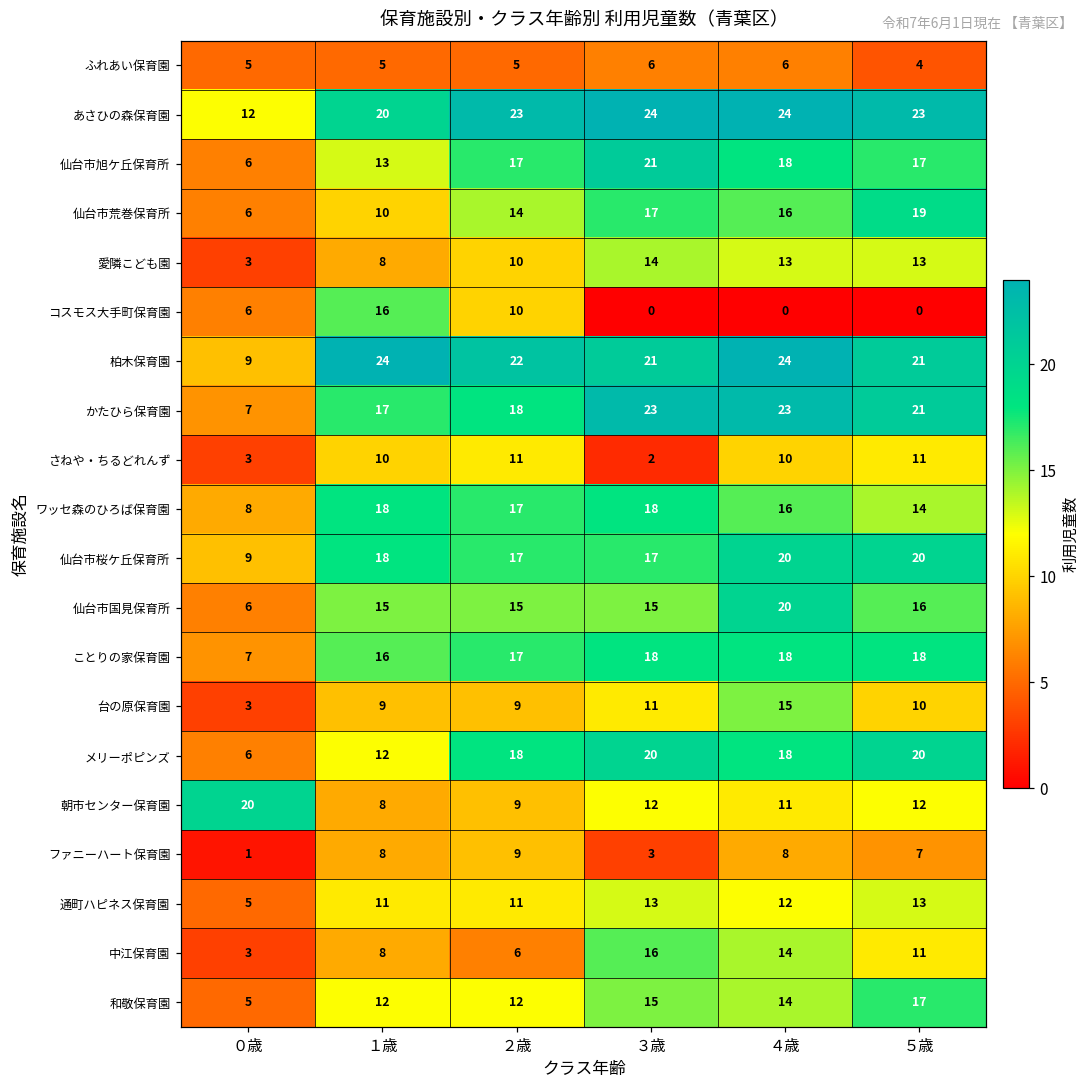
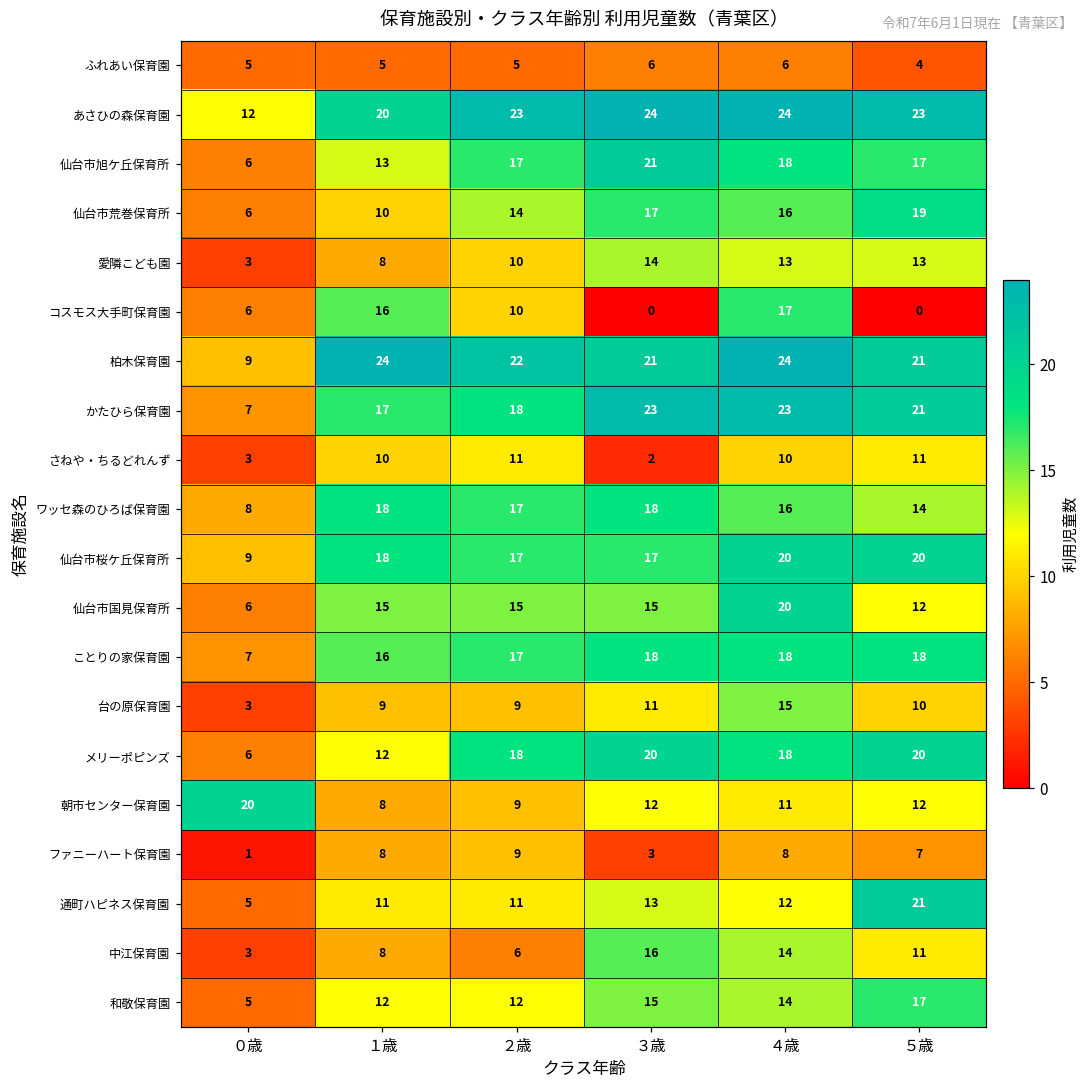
  {
    "ふれあい保育園": {
      "０歳": 5,
      "１歳": 5,
      "２歳": 5,
      "３歳": 6,
      "４歳": 6,
      "５歳": 4
    },
    "あさひの森保育園": {
      "０歳": 12,
      "１歳": 20,
      "２歳": 23,
      "３歳": 24,
      "４歳": 24,
      "５歳": 23
    },
    "仙台市旭ケ丘保育所": {
      "０歳": 6,
      "１歳": 13,
      "２歳": 17,
      "３歳": 21,
      "４歳": 18,
      "５歳": 17
    },
    "仙台市荒巻保育所": {
      "０歳": 6,
      "１歳": 10,
      "２歳": 14,
      "３歳": 17,
      "４歳": 16,
      "５歳": 19
    },
    "愛隣こども園": {
      "０歳": 3,
      "１歳": 8,
      "２歳": 10,
      "３歳": 14,
      "４歳": 13,
      "５歳": 13
    },
    "コスモス大手町保育園": {
      "０歳": 6,
      "１歳": 16,
      "２歳": 10,
      "３歳": 0,
-     "４歳": 0,
+     "４歳": 17,
      "５歳": 0
    },
    "柏木保育園": {
      "０歳": 9,
      "１歳": 24,
      "２歳": 22,
      "３歳": 21,
      "４歳": 24,
      "５歳": 21
    },
    "かたひら保育園": {
      "０歳": 7,
      "１歳": 17,
      "２歳": 18,
      "３歳": 23,
      "４歳": 23,
      "５歳": 21
    },
    "さねや・ちるどれんず": {
      "０歳": 3,
      "１歳": 10,
      "２歳": 11,
      "３歳": 2,
      "４歳": 10,
      "５歳": 11
    },
    "ワッセ森のひろば保育園": {
      "０歳": 8,
      "１歳": 18,
      "２歳": 17,
      "３歳": 18,
      "４歳": 16,
      "５歳": 14
    },
    "仙台市桜ケ丘保育所": {
      "０歳": 9,
      "１歳": 18,
      "２歳": 17,
      "３歳": 17,
      "４歳": 20,
      "５歳": 20
    },
    "仙台市国見保育所": {
      "０歳": 6,
      "１歳": 15,
      "２歳": 15,
      "３歳": 15,
      "４歳": 20,
-     "５歳": 16
+     "５歳": 12
    },
    "ことりの家保育園": {
      "０歳": 7,
      "１歳": 16,
      "２歳": 17,
      "３歳": 18,
      "４歳": 18,
      "５歳": 18
    },
    "台の原保育園": {
      "０歳": 3,
      "１歳": 9,
      "２歳": 9,
      "３歳": 11,
      "４歳": 15,
      "５歳": 10
    },
    "メリーポピンズ": {
      "０歳": 6,
      "１歳": 12,
      "２歳": 18,
      "３歳": 20,
      "４歳": 18,
      "５歳": 20
    },
    "朝市センター保育園": {
      "０歳": 20,
      "１歳": 8,
      "２歳": 9,
      "３歳": 12,
      "４歳": 11,
      "５歳": 12
    },
    "ファニーハート保育園": {
      "０歳": 1,
      "１歳": 8,
      "２歳": 9,
      "３歳": 3,
      "４歳": 8,
      "５歳": 7
    },
    "通町ハピネス保育園": {
      "０歳": 5,
      "１歳": 11,
      "２歳": 11,
      "３歳": 13,
      "４歳": 12,
-     "５歳": 13
+     "５歳": 21
    },
    "中江保育園": {
      "０歳": 3,
      "１歳": 8,
      "２歳": 6,
      "３歳": 16,
      "４歳": 14,
      "５歳": 11
    },
    "和敬保育園": {
      "０歳": 5,
      "１歳": 12,
      "２歳": 12,
      "３歳": 15,
      "４歳": 14,
      "５歳": 17
    }
  }
